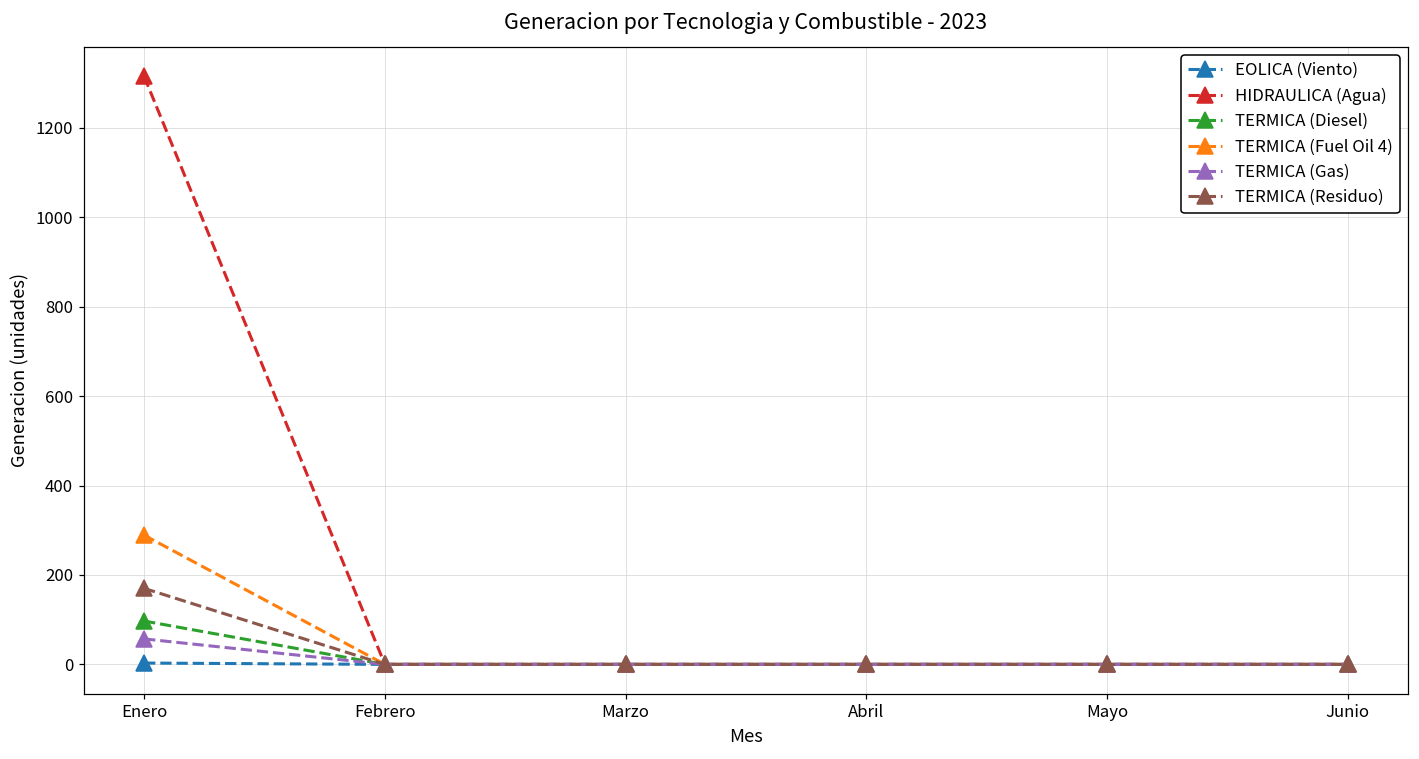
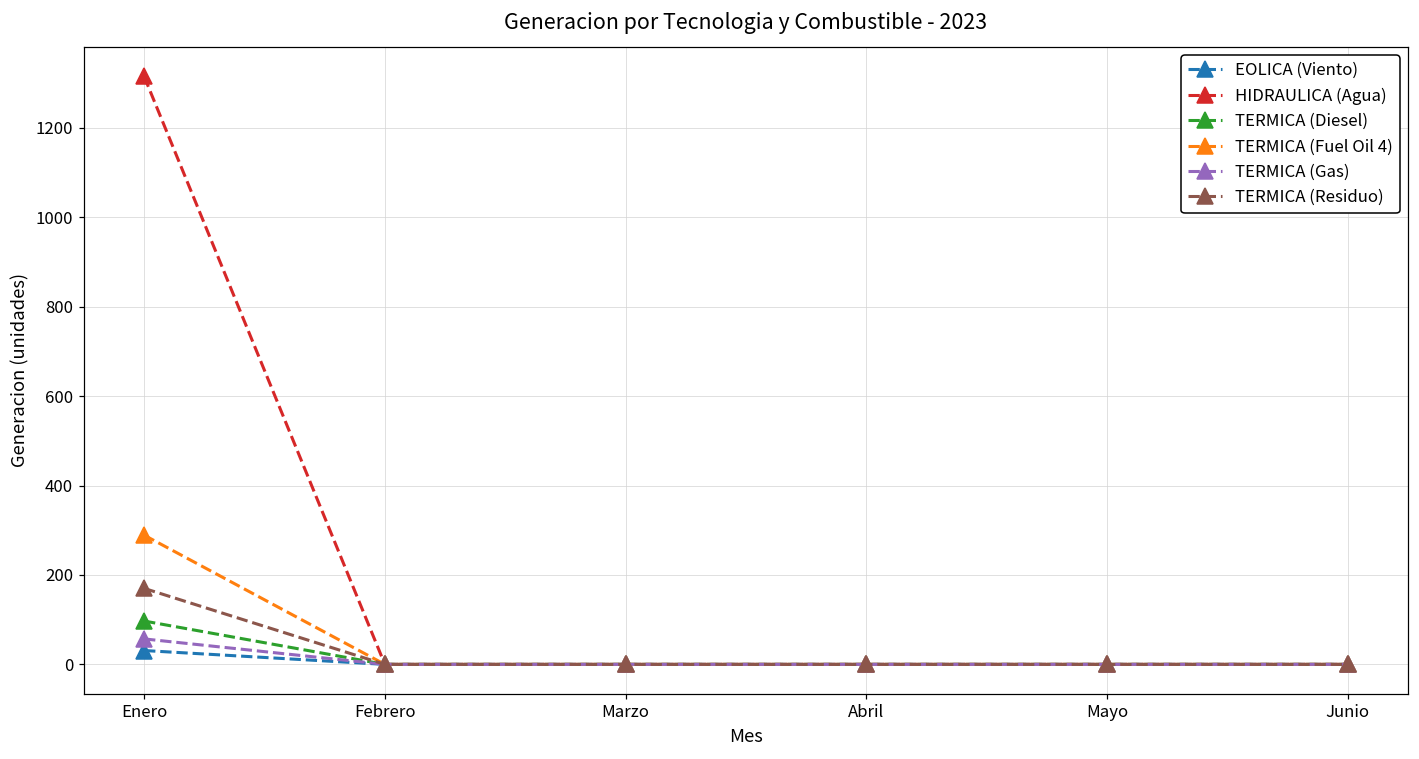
  {
    "EOLICA (Viento)": {
-     "Enero": 0
+     "Enero": 30
    },
    "HIDRAULICA (Agua)": {
      "Enero": 1320
    },
    "TERMICA (Diesel)": {
      "Enero": 100
    },
    "TERMICA (Fuel Oil 4)": {
      "Enero": 290
    },
    "TERMICA (Gas)": {
      "Enero": 60
    },
    "TERMICA (Residuo)": {
      "Enero": 170
    }
  }
